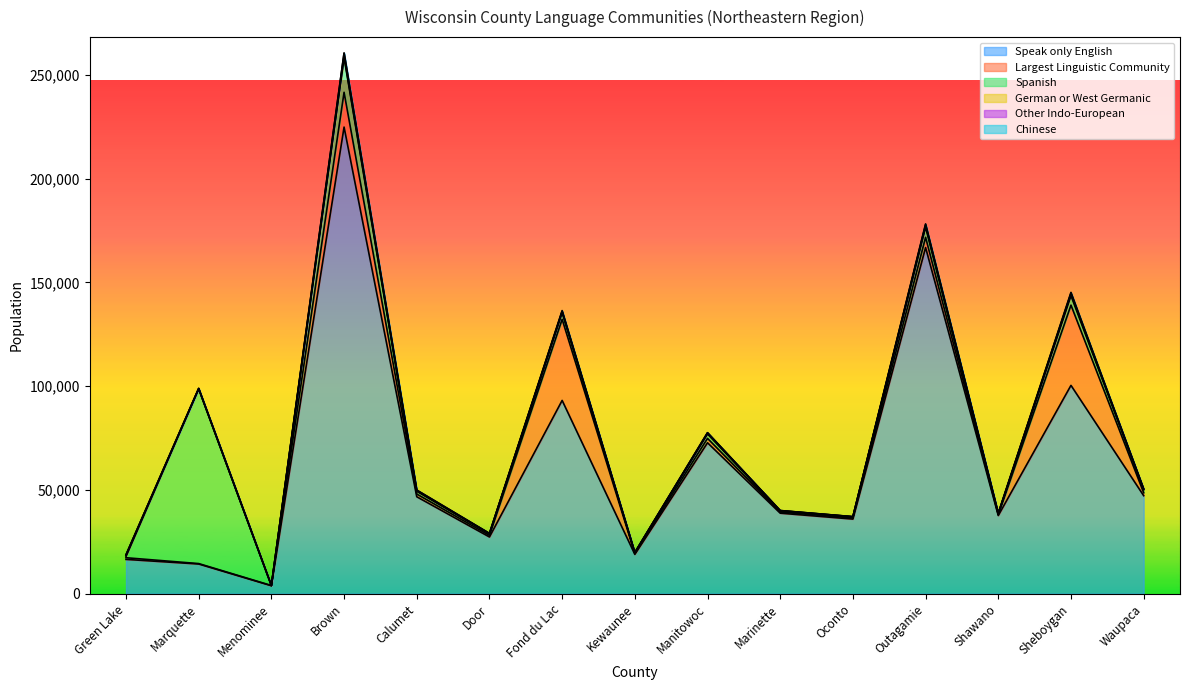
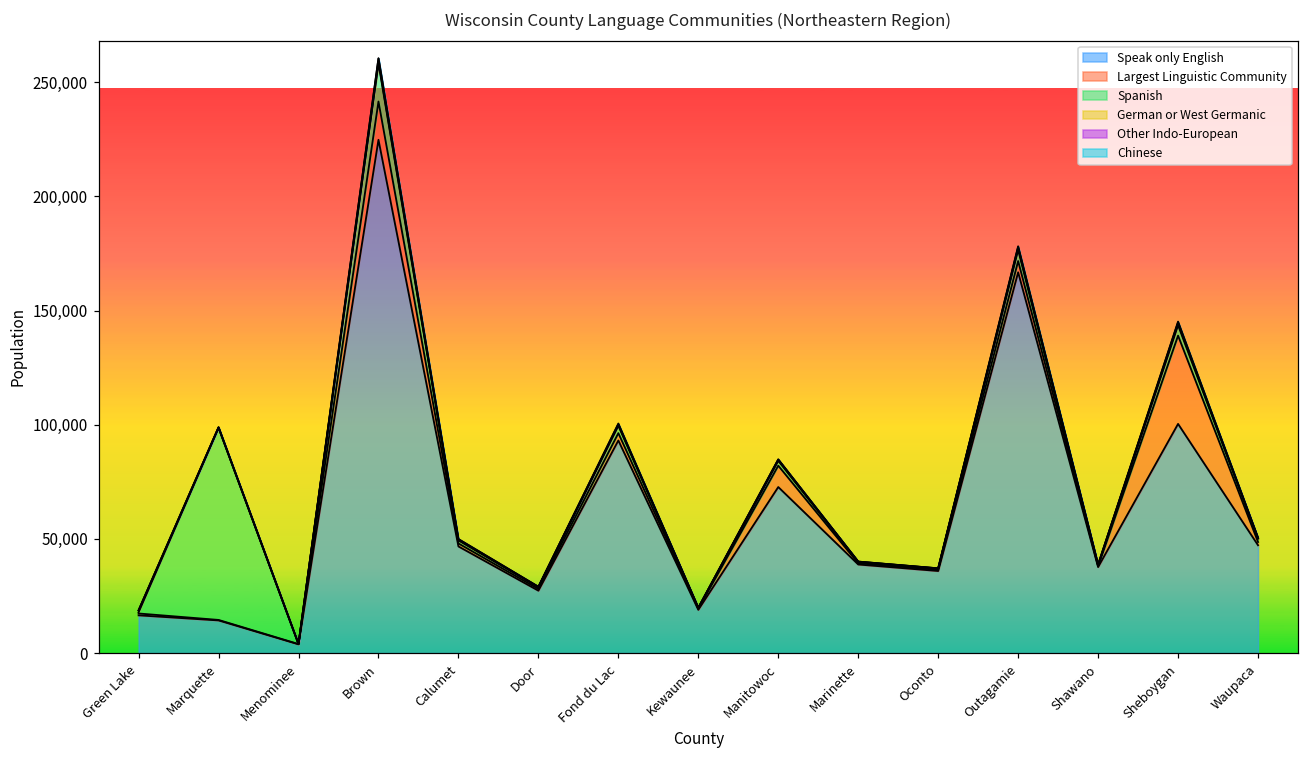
  {
    "Largest Linguistic Community": {
      "Brown": "17,000",
      "Calumet": "1,000",
-     "Fond du Lac": "39,000",
-     "Manitowoc": "2,000",
+     "Fond du Lac": "3,000",
+     "Manitowoc": "9,000",
      "Outagamie": "5,000",
      "Sheboygan": "39,000",
      "Waupaca": "1,000"
    }
  }
